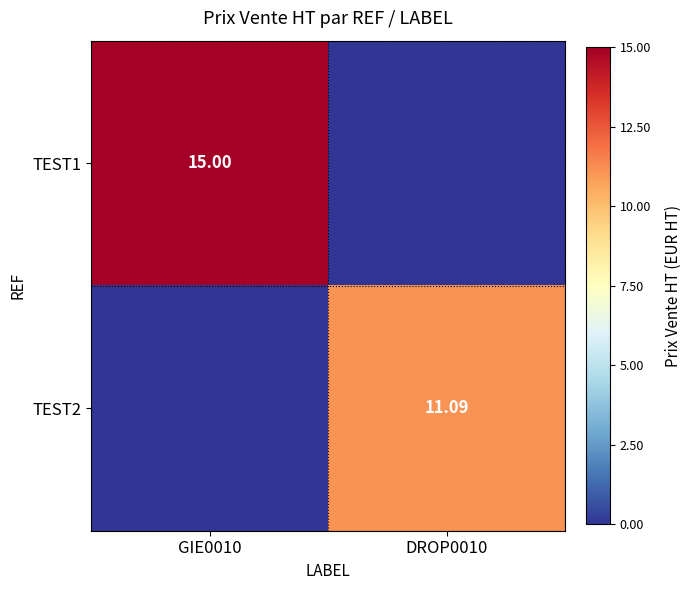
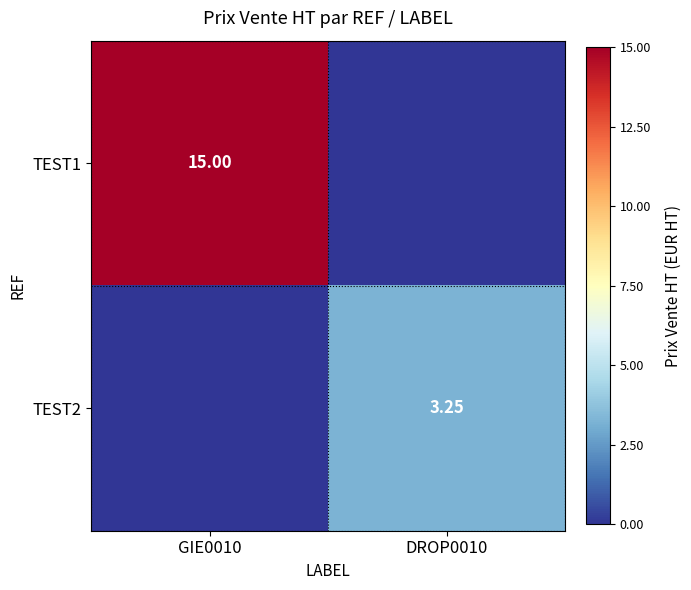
  {
    "TEST1": {
      "GIE0010": 15.00
    },
    "TEST2": {
-     "DROP0010": 11.09
+     "DROP0010": 3.25
    }
  }
